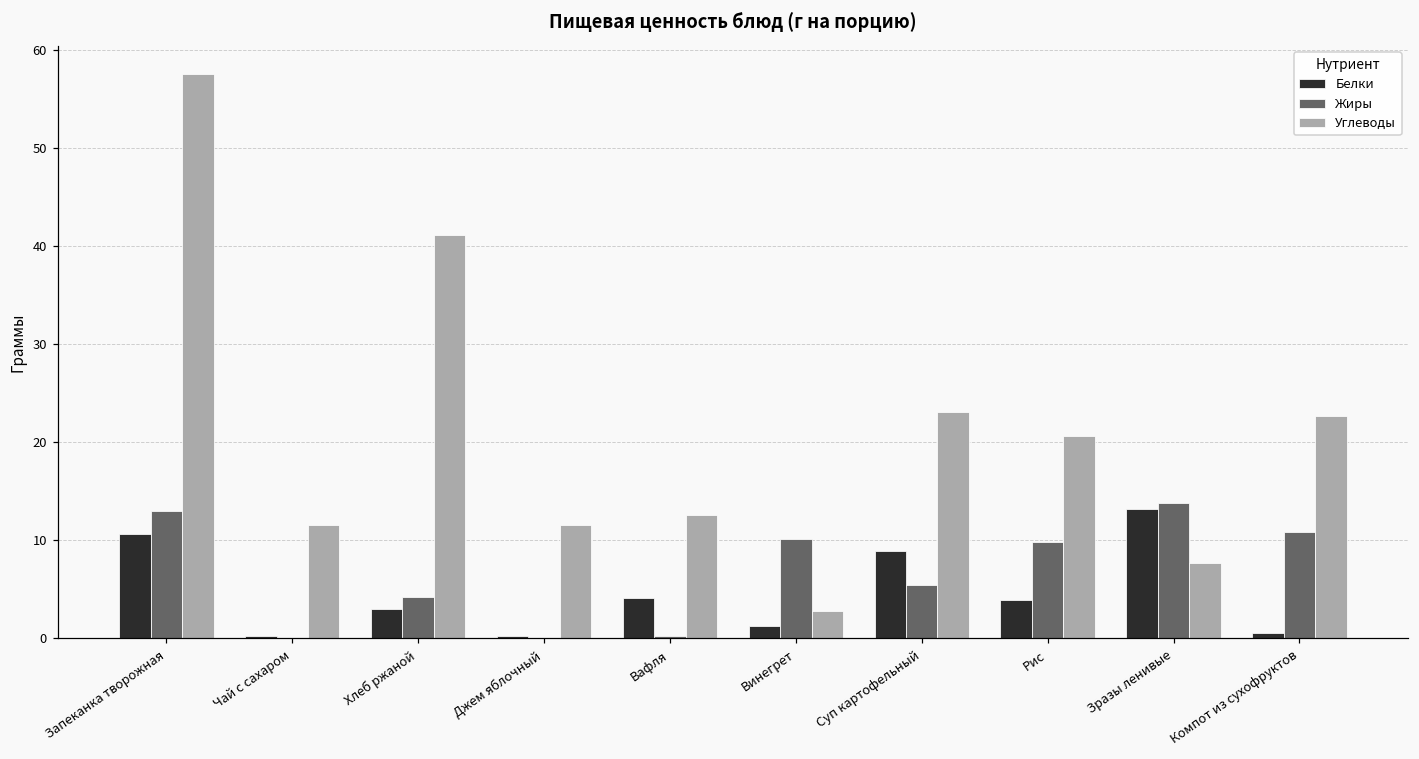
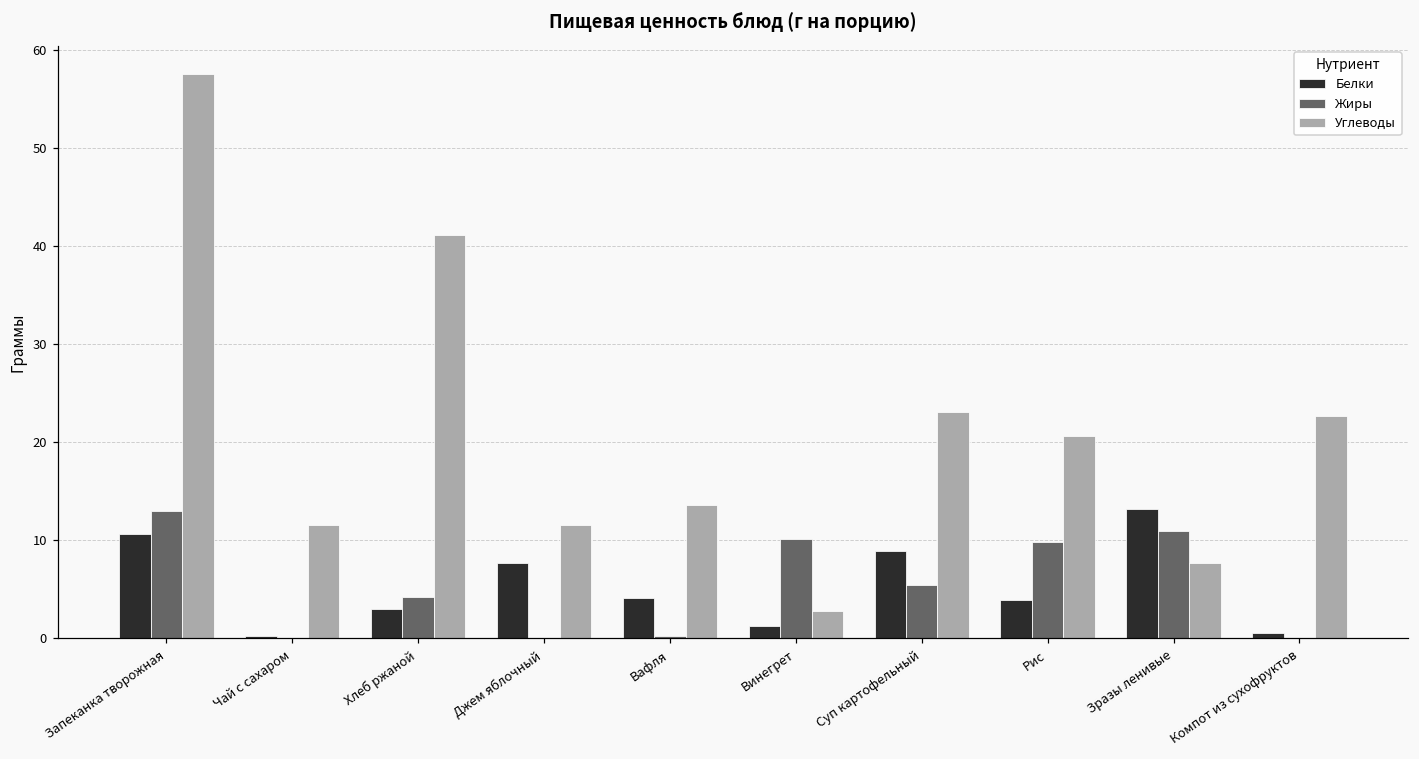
  {
    "Белки": {
      "Запеканка творожная": 11,
      "Хлеб ржаной": 3,
-     "Джем яблочный": 0,
+     "Джем яблочный": 8,
      "Вафля": 4,
      "Винегрет": 1,
      "Суп картофельный": 9,
      "Рис": 4,
      "Зразы ленивые": 13,
      "Компот из сухофруктов": 1
    },
    "Жиры": {
      "Запеканка творожная": 13,
      "Чай с сахаром": 0,
      "Хлеб ржаной": 4,
      "Джем яблочный": 0,
      "Винегрет": 10,
      "Суп картофельный": 5,
      "Рис": 10,
-     "Зразы ленивые": 14,
-     "Компот из сухофруктов": 11
+     "Зразы ленивые": 11,
+     "Компот из сухофруктов": 0
    },
    "Углеводы": {
      "Запеканка творожная": 58,
      "Чай с сахаром": 12,
      "Хлеб ржаной": 41,
      "Джем яблочный": 12,
-     "Вафля": 13,
+     "Вафля": 14,
      "Винегрет": 3,
      "Суп картофельный": 23,
      "Рис": 21,
      "Зразы ленивые": 8,
      "Компот из сухофруктов": 23
    }
  }
